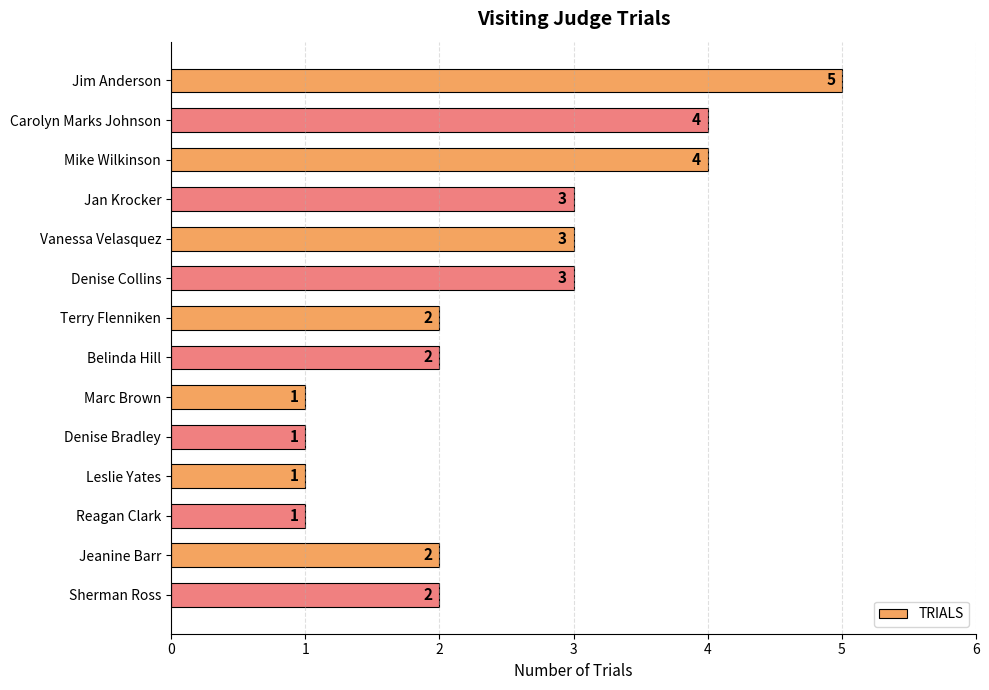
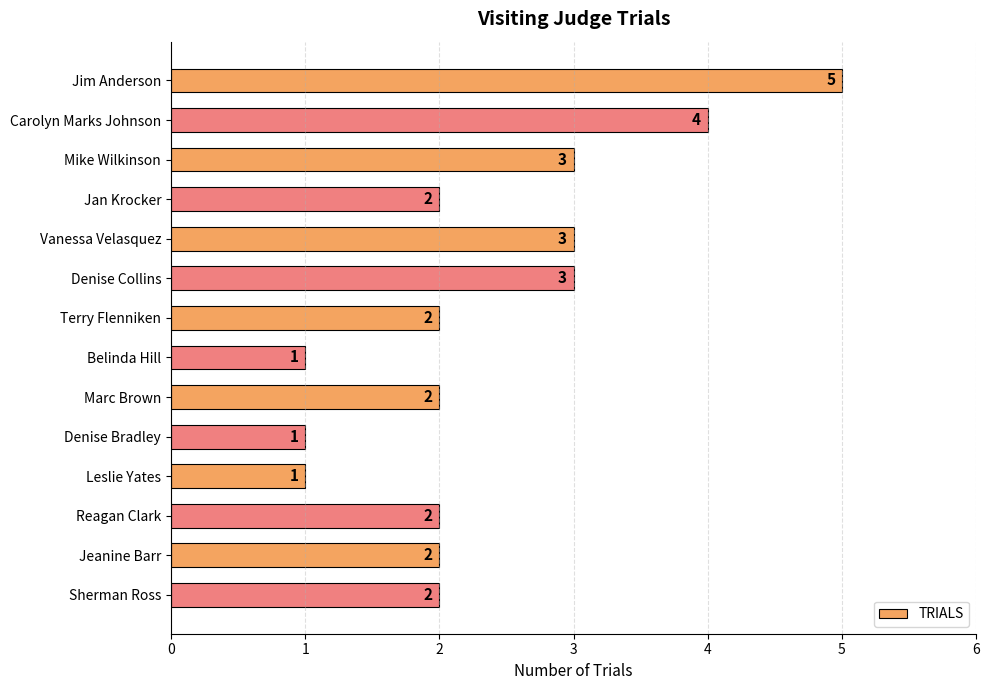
  {
    "Jim Anderson": 5,
    "Carolyn Marks Johnson": 4,
-   "Mike Wilkinson": 4,
-   "Jan Krocker": 3,
+   "Mike Wilkinson": 3,
+   "Jan Krocker": 2,
    "Vanessa Velasquez": 3,
    "Denise Collins": 3,
    "Terry Flenniken": 2,
-   "Belinda Hill": 2,
-   "Marc Brown": 1,
+   "Belinda Hill": 1,
+   "Marc Brown": 2,
    "Denise Bradley": 1,
    "Leslie Yates": 1,
-   "Reagan Clark": 1,
+   "Reagan Clark": 2,
    "Jeanine Barr": 2,
    "Sherman Ross": 2
  }
